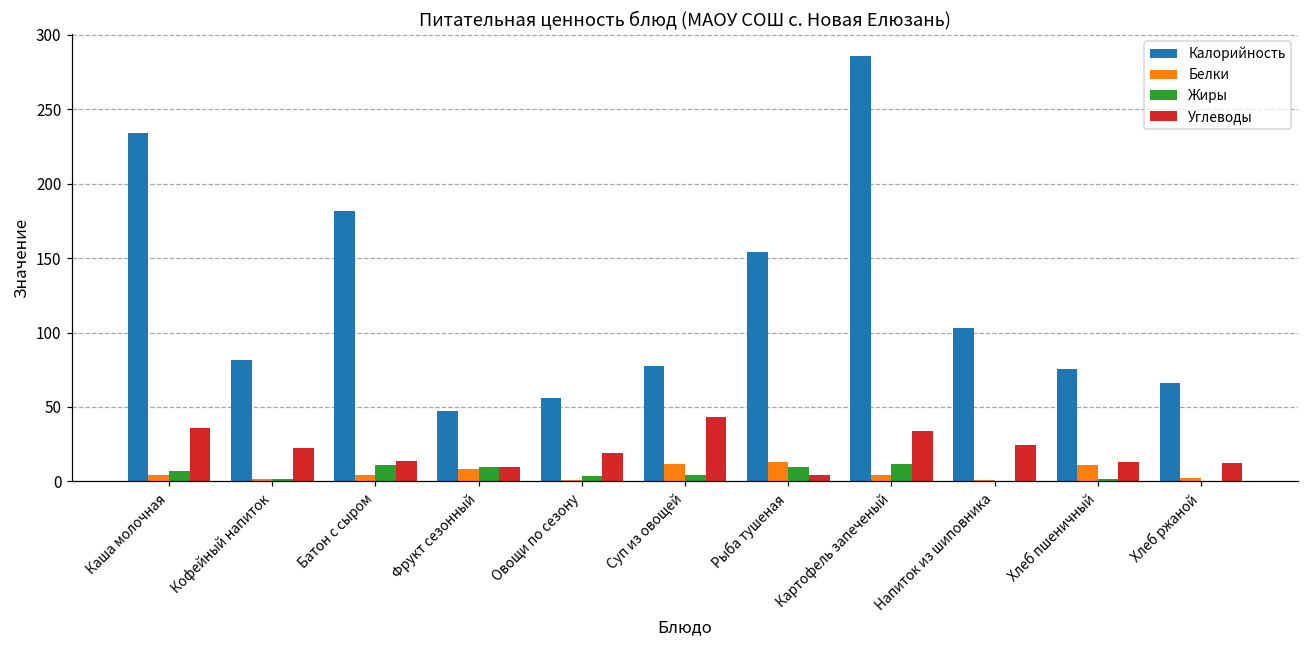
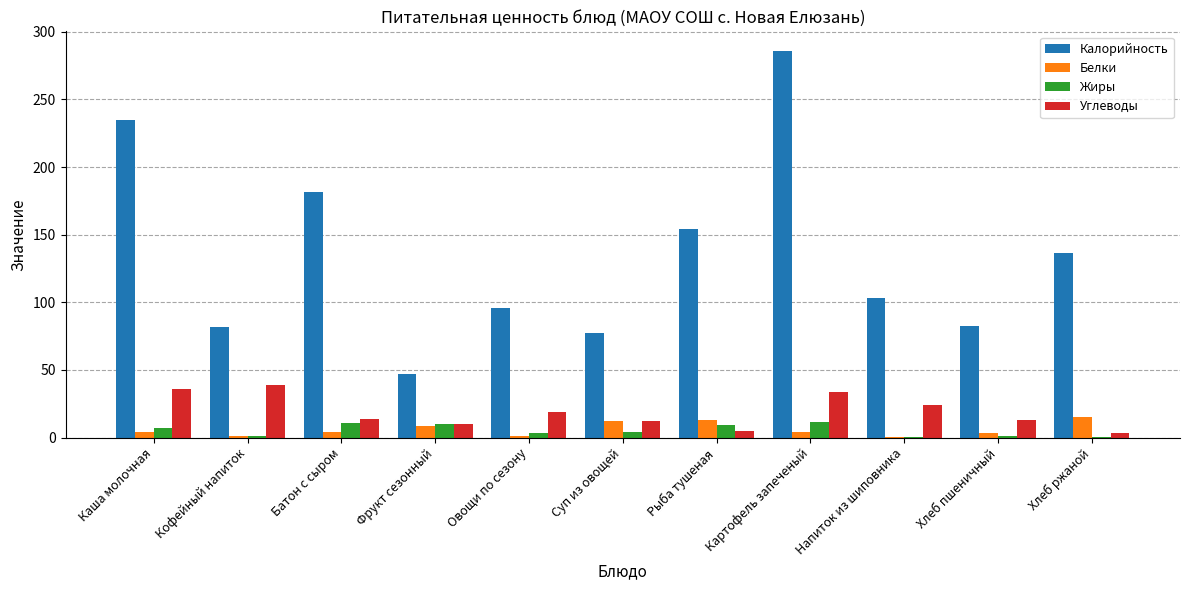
  {
    "Калорийность": {
      "Каша молочная": 234,
      "Кофейный напиток": 82,
      "Батон с сыром": 182,
      "Фрукт сезонный": 47,
-     "Овощи по сезону": 56,
+     "Овощи по сезону": 96,
      "Суп из овощей": 77,
      "Рыба тушеная": 154,
      "Картофель запеченый": 286,
      "Напиток из шиповника": 103,
-     "Хлеб пшеничный": 76,
-     "Хлеб ржаной": 66
+     "Хлеб пшеничный": 82,
+     "Хлеб ржаной": 136
    },
    "Белки": {
      "Каша молочная": 4,
      "Батон с сыром": 4,
      "Фрукт сезонный": 9,
      "Суп из овощей": 12,
      "Рыба тушеная": 13,
      "Картофель запеченый": 4,
-     "Хлеб пшеничный": 11,
-     "Хлеб ржаной": 2
+     "Хлеб пшеничный": 3,
+     "Хлеб ржаной": 15
    },
    "Жиры": {
      "Каша молочная": 7,
      "Батон с сыром": 11,
      "Фрукт сезонный": 10,
      "Овощи по сезону": 4,
      "Суп из овощей": 4,
      "Рыба тушеная": 9,
      "Картофель запеченый": 12
    },
    "Углеводы": {
      "Каша молочная": 36,
-     "Кофейный напиток": 22,
+     "Кофейный напиток": 39,
      "Батон с сыром": 14,
      "Фрукт сезонный": 10,
      "Овощи по сезону": 19,
-     "Суп из овощей": 44,
+     "Суп из овощей": 12,
      "Рыба тушеная": 5,
      "Картофель запеченый": 34,
      "Напиток из шиповника": 24,
      "Хлеб пшеничный": 13,
-     "Хлеб ржаной": 12
+     "Хлеб ржаной": 4
    }
  }
